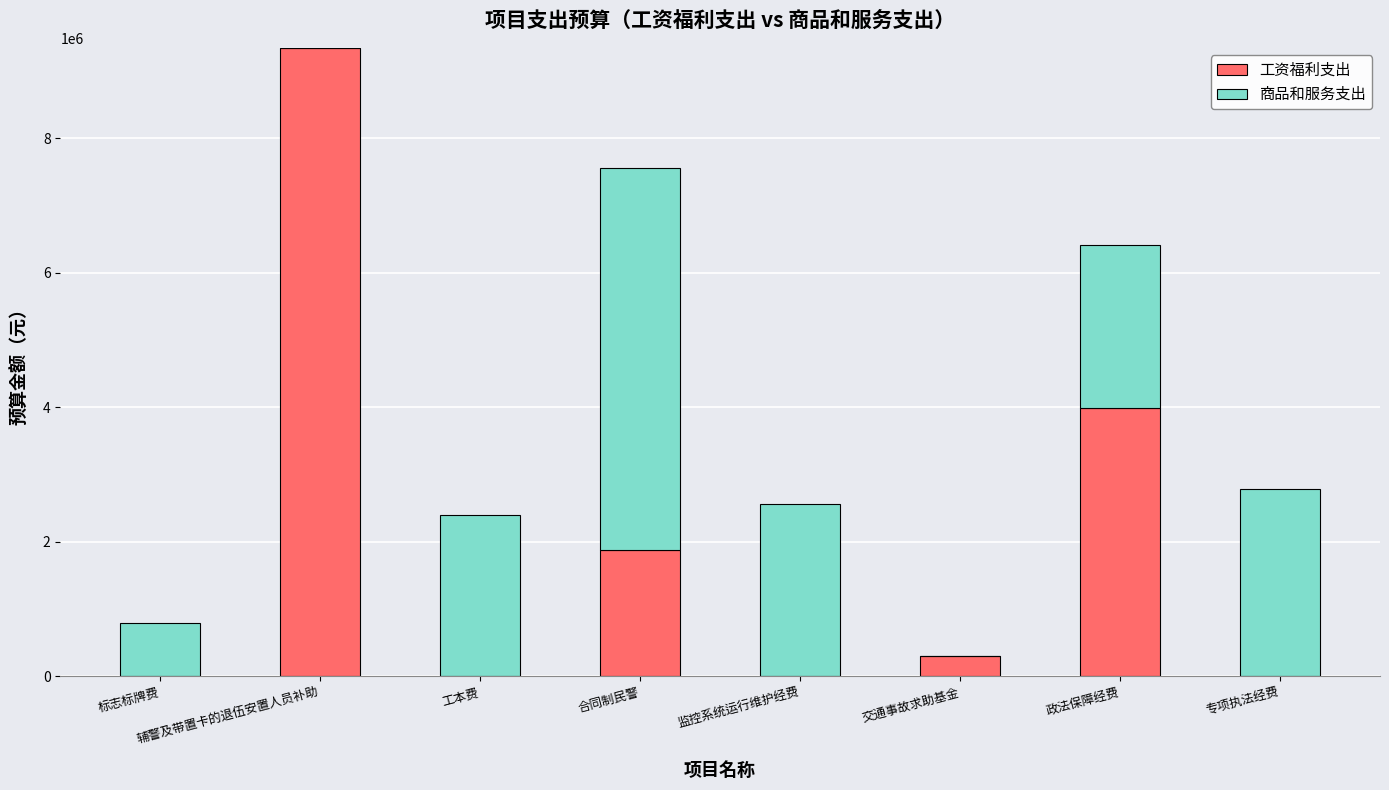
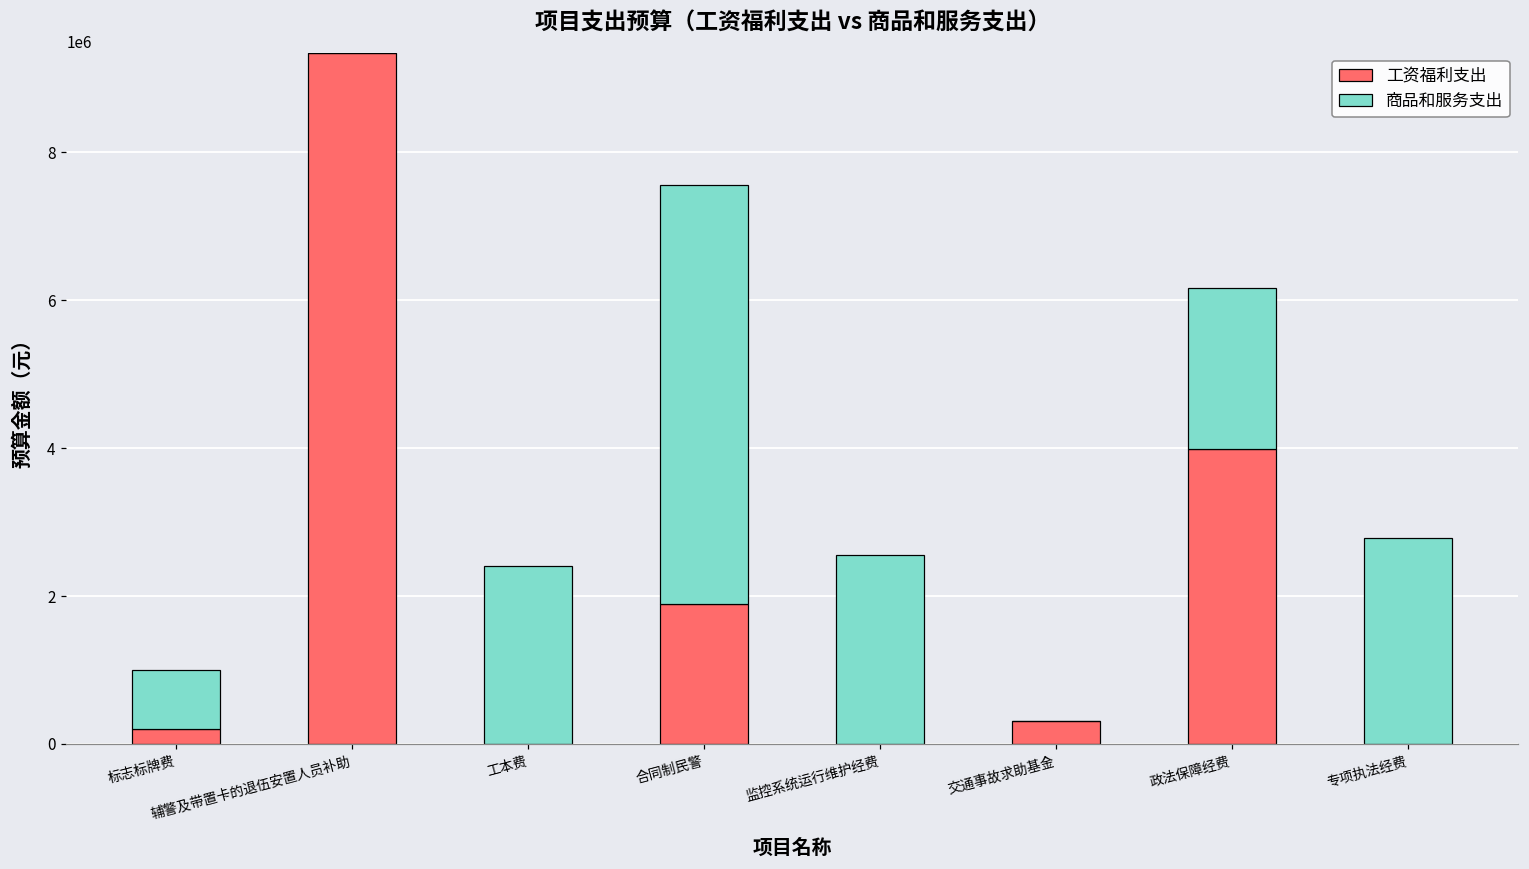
  {
    "工资福利支出": {
-     "标志标牌费": 0,
+     "标志标牌费": 200000,
      "辅警及带置卡的退伍安置人员补助": 9300000,
      "工本费": 0,
      "合同制民警": 1900000,
      "监控系统运行维护经费": 0,
      "交通事故求助基金": 300000,
      "政法保障经费": 4000000,
      "专项执法经费": 0
    },
    "商品和服务支出": {
      "标志标牌费": 800000,
      "辅警及带置卡的退伍安置人员补助": 0,
      "工本费": 2400000,
      "合同制民警": 5700000,
      "监控系统运行维护经费": 2600000,
      "交通事故求助基金": 0,
-     "政法保障经费": 2400000,
+     "政法保障经费": 2200000,
      "专项执法经费": 2800000
    }
  }
